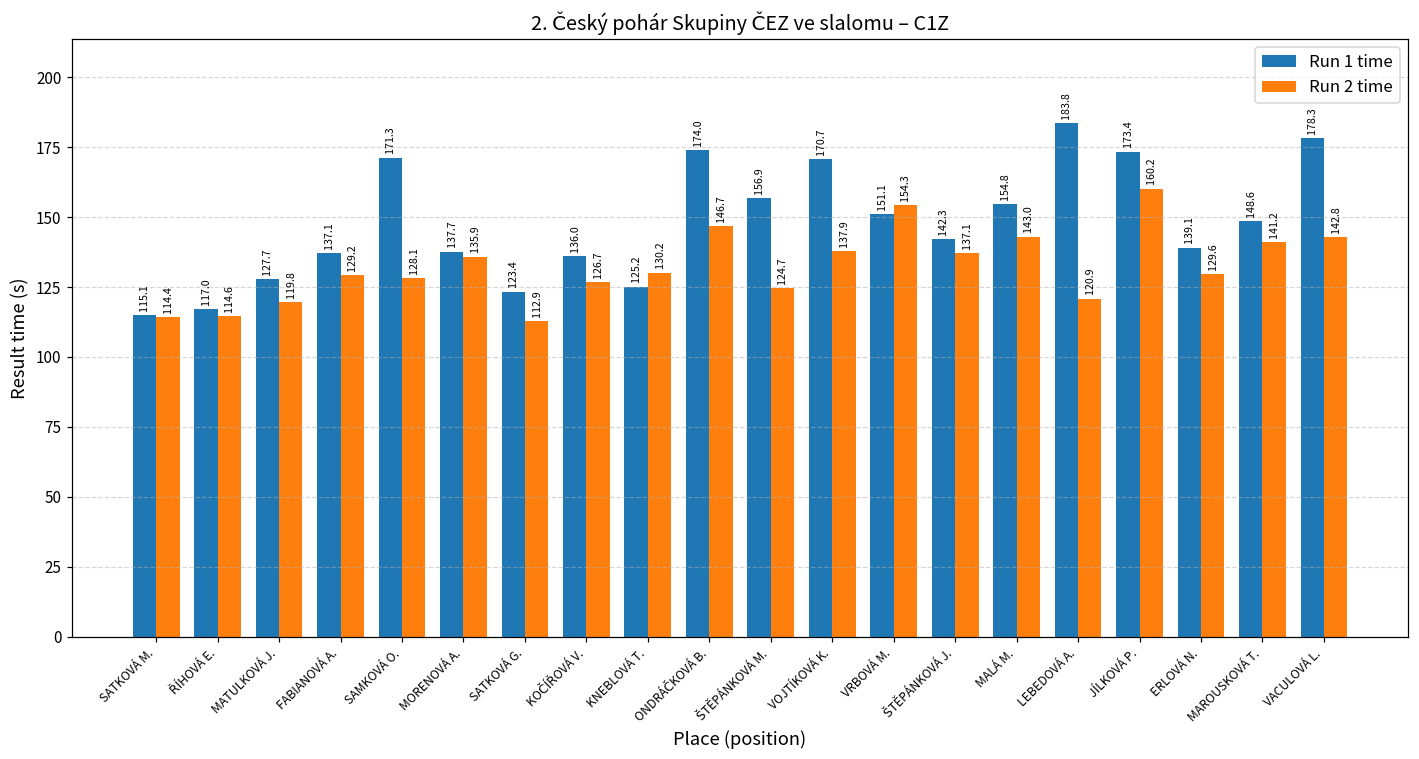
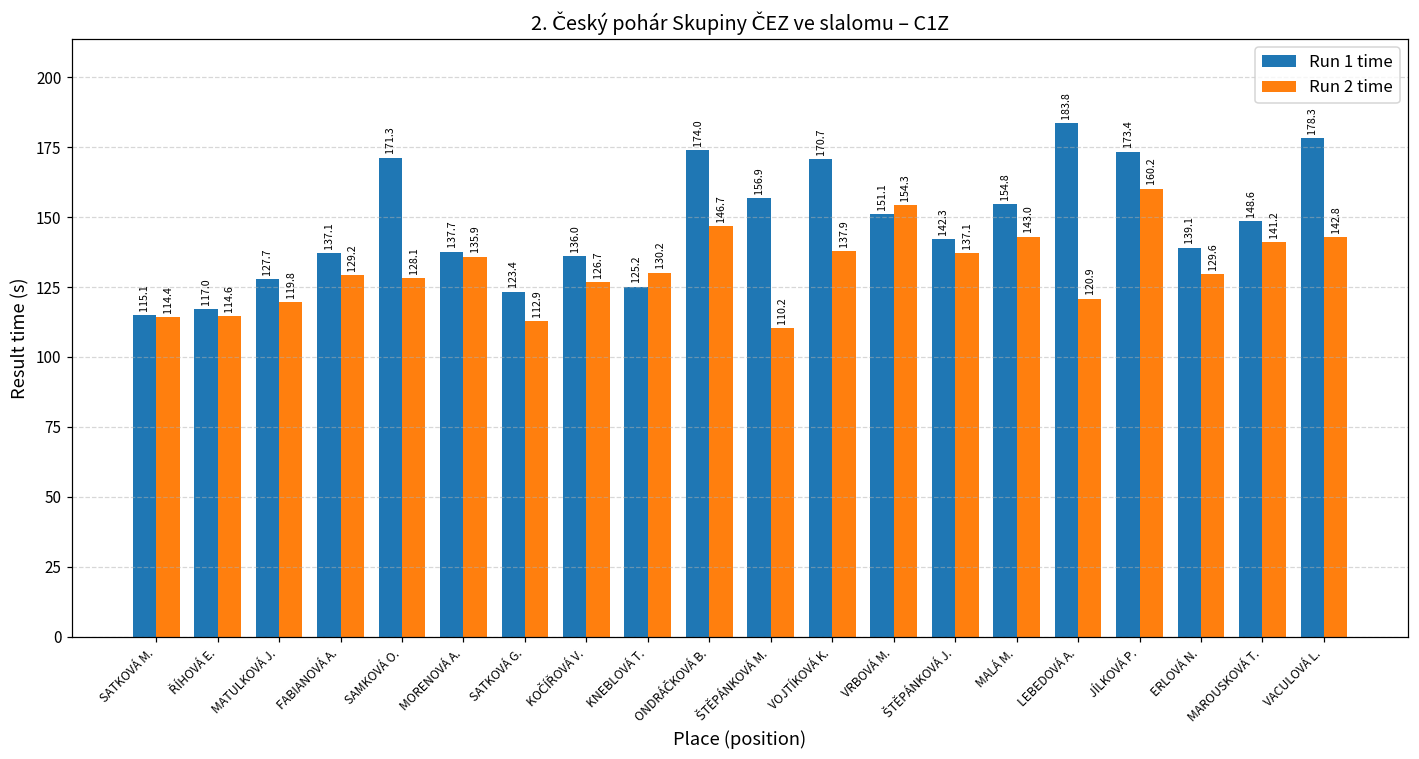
  {
    "Run 1 time": {
      "SATKOVÁ M.": 115.1,
      "ŘÍHOVÁ E.": 117.0,
      "MATULKOVÁ J.": 127.7,
      "FABIANOVÁ A.": 137.1,
      "SAMKOVÁ O.": 171.3,
      "MORENOVÁ A.": 137.7,
      "SATKOVÁ G.": 123.4,
      "KOČÍŘOVÁ V.": 136.0,
      "KNEBLOVÁ T.": 125.2,
      "ONDRÁČKOVÁ B.": 174.0,
      "ŠTĚPÁNKOVÁ M.": 156.9,
      "VOJTÍKOVÁ K.": 170.7,
      "VRBOVÁ M.": 151.1,
      "ŠTĚPÁNKOVÁ J.": 142.3,
      "MALÁ M.": 154.8,
      "LEBEDOVÁ A.": 183.8,
      "JÍLKOVÁ P.": 173.4,
      "ERLOVÁ N.": 139.1,
      "MAROUSKOVÁ T.": 148.6,
      "VACULOVÁ L.": 178.3
    },
    "Run 2 time": {
      "SATKOVÁ M.": 114.4,
      "ŘÍHOVÁ E.": 114.6,
      "MATULKOVÁ J.": 119.8,
      "FABIANOVÁ A.": 129.2,
      "SAMKOVÁ O.": 128.1,
      "MORENOVÁ A.": 135.9,
      "SATKOVÁ G.": 112.9,
      "KOČÍŘOVÁ V.": 126.7,
      "KNEBLOVÁ T.": 130.2,
      "ONDRÁČKOVÁ B.": 146.7,
-     "ŠTĚPÁNKOVÁ M.": 124.7,
+     "ŠTĚPÁNKOVÁ M.": 110.2,
      "VOJTÍKOVÁ K.": 137.9,
      "VRBOVÁ M.": 154.3,
      "ŠTĚPÁNKOVÁ J.": 137.1,
      "MALÁ M.": 143.0,
      "LEBEDOVÁ A.": 120.9,
      "JÍLKOVÁ P.": 160.2,
      "ERLOVÁ N.": 129.6,
      "MAROUSKOVÁ T.": 141.2,
      "VACULOVÁ L.": 142.8
    }
  }
